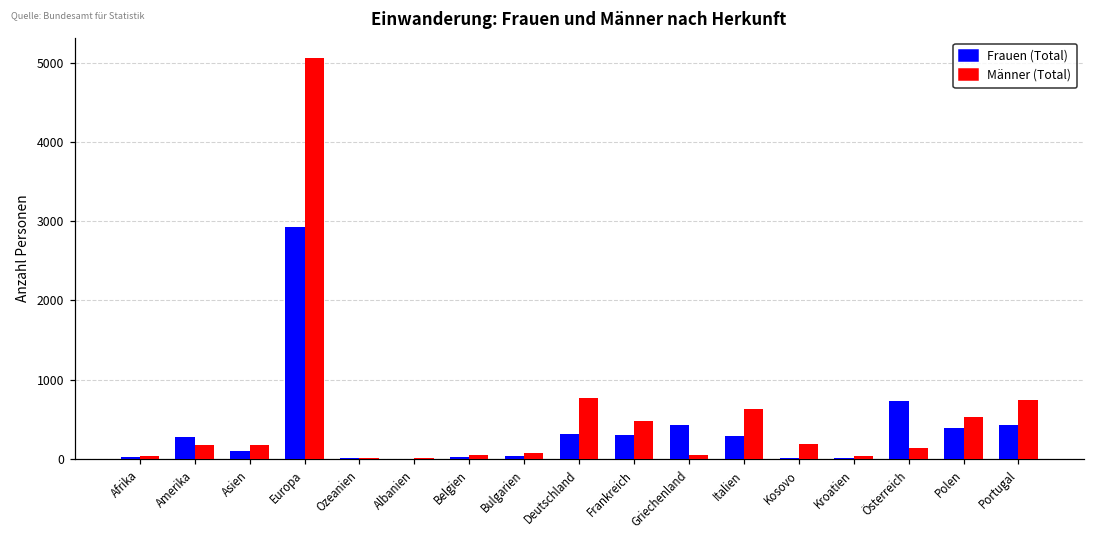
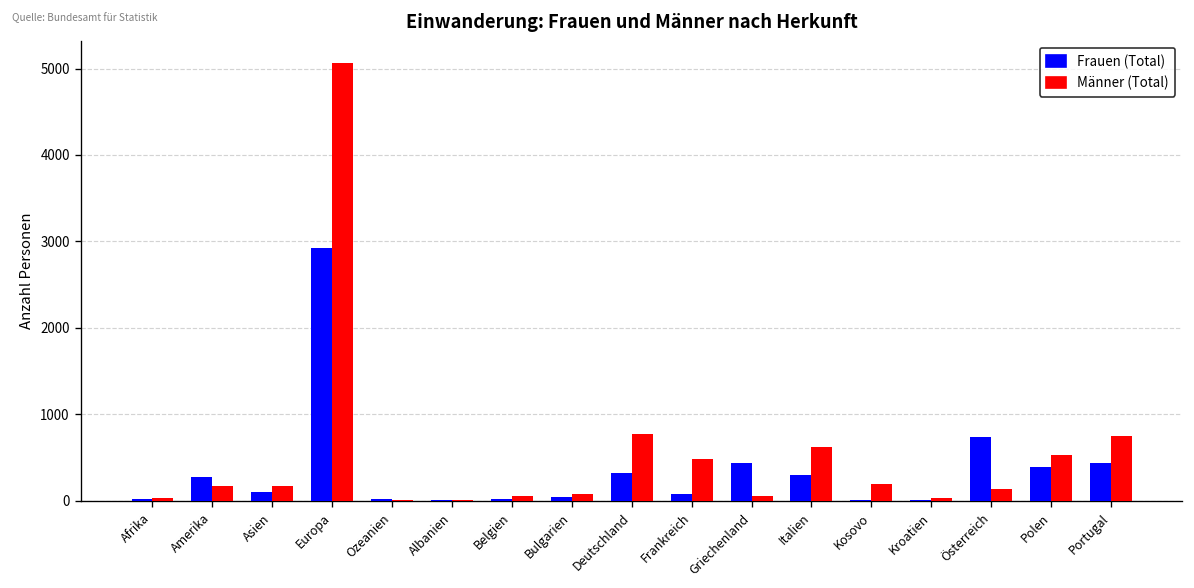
  {
    "Frauen (Total)": {
      "Amerika": 300,
      "Asien": 100,
      "Europa": 2900,
      "Bulgarien": 0,
      "Deutschland": 300,
-     "Frankreich": 300,
+     "Frankreich": 100,
      "Griechenland": 400,
      "Italien": 300,
      "Österreich": 700,
      "Polen": 400,
      "Portugal": 400
    },
    "Männer (Total)": {
      "Afrika": 0,
      "Amerika": 200,
      "Asien": 200,
      "Europa": 5100,
      "Belgien": 0,
      "Bulgarien": 100,
      "Deutschland": 800,
      "Frankreich": 500,
      "Griechenland": 100,
      "Italien": 600,
      "Kosovo": 200,
      "Österreich": 100,
      "Polen": 500,
      "Portugal": 700
    }
  }
